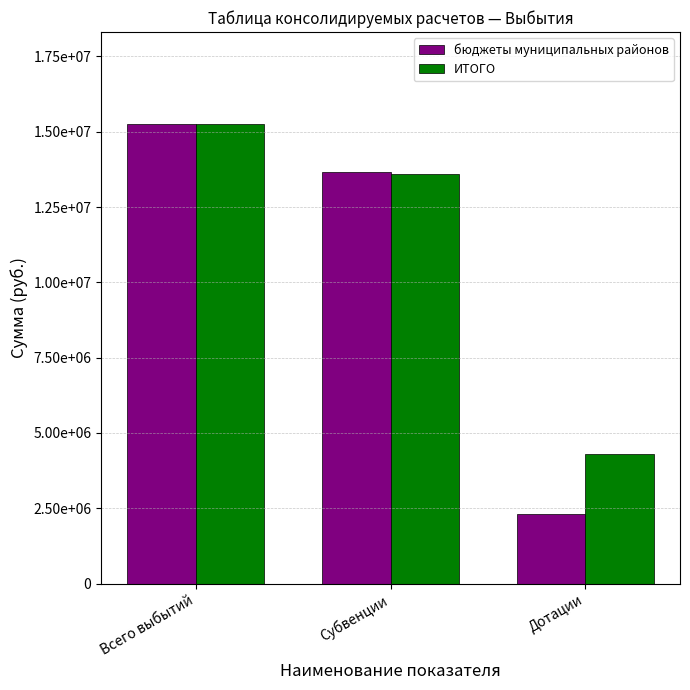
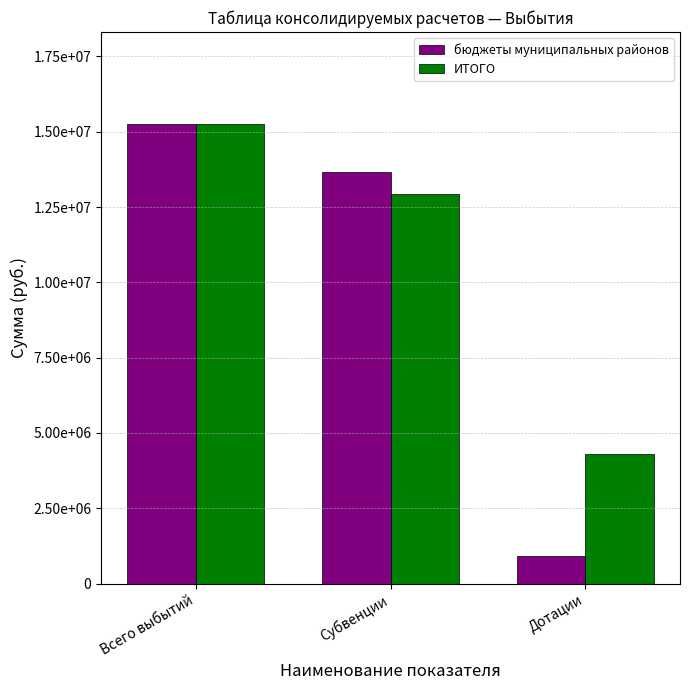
  {
    "бюджеты муниципальных районов": {
      "Всего выбытий": 15300000,
      "Субвенции": 13700000,
-     "Дотации": 2300000
+     "Дотации": 900000
    },
    "ИТОГО": {
      "Всего выбытий": 15300000,
-     "Субвенции": 13600000,
+     "Субвенции": 12900000,
      "Дотации": 4300000
    }
  }
